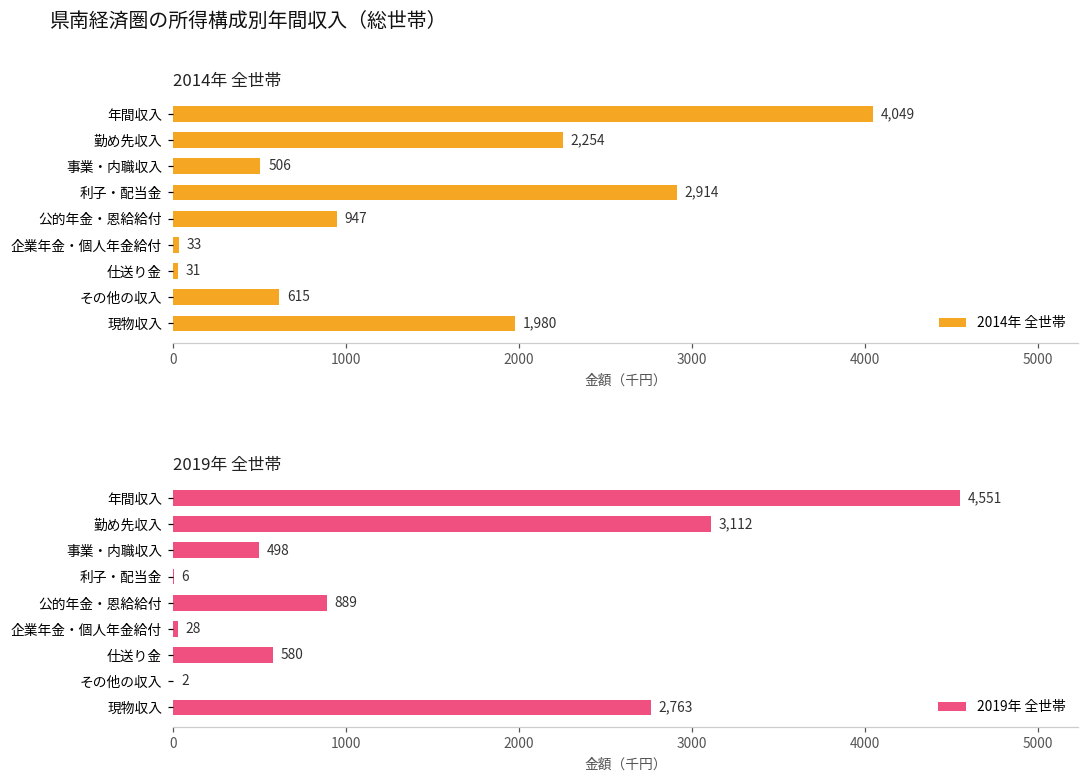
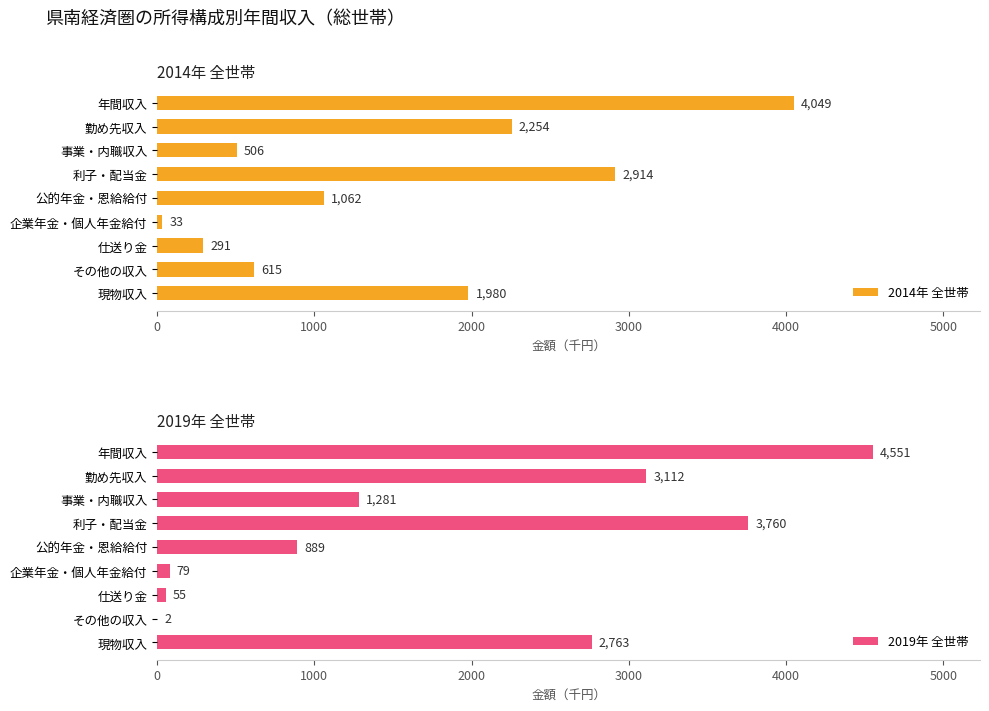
  {
    "2014年 全世帯": {
      "年間収入": "4,049",
      "勤め先収入": "2,254",
      "事業・内職収入": "506",
      "利子・配当金": "2,914",
-     "公的年金・恩給給付": "947",
+     "公的年金・恩給給付": "1,062",
      "企業年金・個人年金給付": "33",
-     "仕送り金": "31",
+     "仕送り金": "291",
      "その他の収入": "615",
      "現物収入": "1,980"
    },
    "2019年 全世帯": {
      "年間収入": "4,551",
      "勤め先収入": "3,112",
-     "事業・内職収入": "498",
-     "利子・配当金": "6",
+     "事業・内職収入": "1,281",
+     "利子・配当金": "3,760",
      "公的年金・恩給給付": "889",
-     "企業年金・個人年金給付": "28",
-     "仕送り金": "580",
+     "企業年金・個人年金給付": "79",
+     "仕送り金": "55",
      "その他の収入": "2",
      "現物収入": "2,763"
    }
  }
